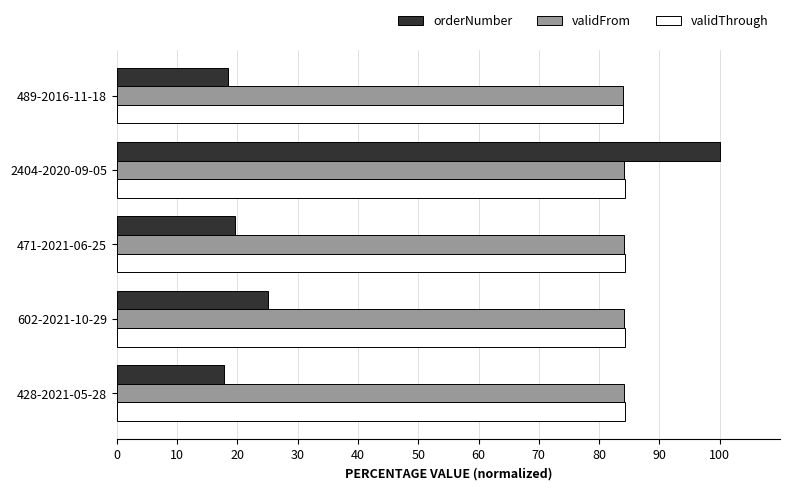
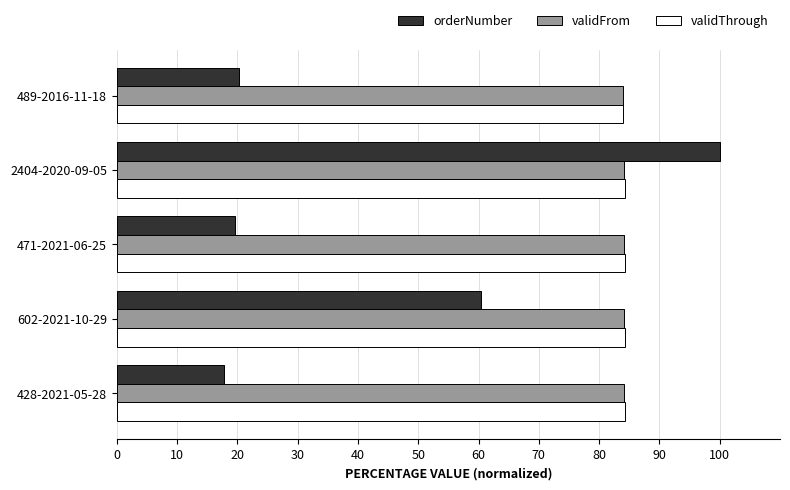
  {
    "orderNumber": {
-     "489-2016-11-18": 18,
+     "489-2016-11-18": 20,
      "2404-2020-09-05": 100,
      "471-2021-06-25": 20,
-     "602-2021-10-29": 25,
+     "602-2021-10-29": 60,
      "428-2021-05-28": 18
    },
    "validFrom": {
      "489-2016-11-18": 84,
      "2404-2020-09-05": 84,
      "471-2021-06-25": 84,
      "602-2021-10-29": 84,
      "428-2021-05-28": 84
    },
    "validThrough": {
      "489-2016-11-18": 84,
      "2404-2020-09-05": 84,
      "471-2021-06-25": 84,
      "602-2021-10-29": 84,
      "428-2021-05-28": 84
    }
  }
